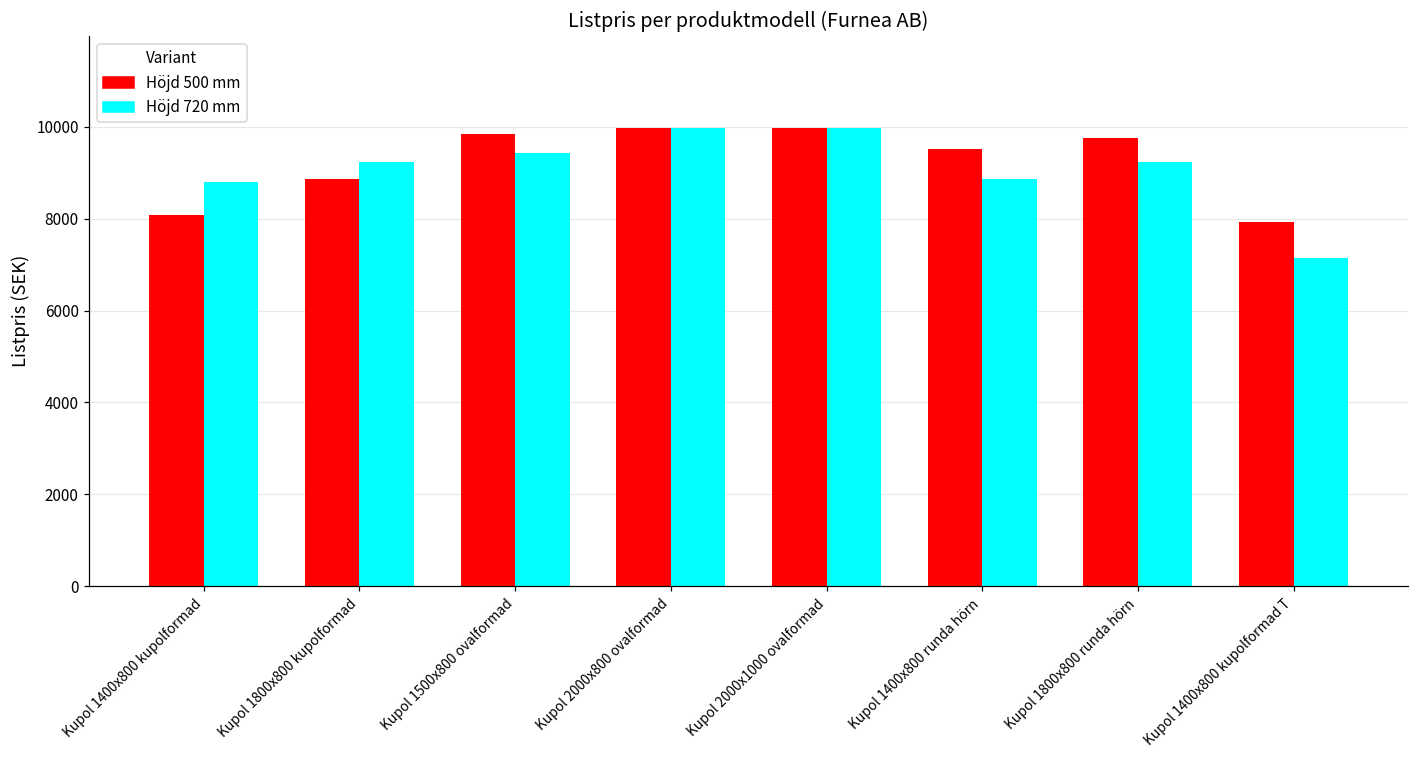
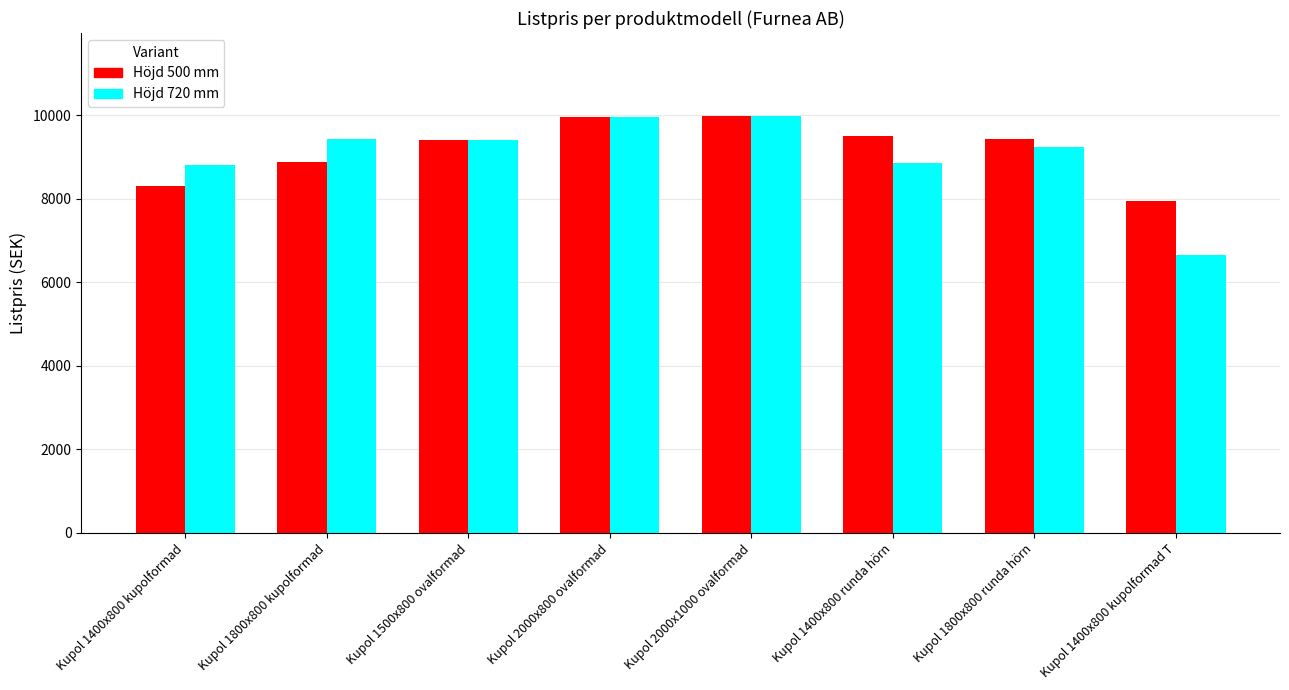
  {
    "Höjd 500 mm": {
-     "Kupol 1400x800 kupolformad": 8100,
+     "Kupol 1400x800 kupolformad": 8300,
      "Kupol 1800x800 kupolformad": 8900,
-     "Kupol 1500x800 ovalformad": 9900,
+     "Kupol 1500x800 ovalformad": 9400,
      "Kupol 2000x800 ovalformad": 10000,
      "Kupol 2000x1000 ovalformad": 10000,
      "Kupol 1400x800 runda hörn": 9500,
-     "Kupol 1800x800 runda hörn": 9800,
+     "Kupol 1800x800 runda hörn": 9400,
      "Kupol 1400x800 kupolformad T": 7900
    },
    "Höjd 720 mm": {
      "Kupol 1400x800 kupolformad": 8800,
-     "Kupol 1800x800 kupolformad": 9200,
+     "Kupol 1800x800 kupolformad": 9400,
      "Kupol 1500x800 ovalformad": 9400,
      "Kupol 2000x800 ovalformad": 10000,
      "Kupol 2000x1000 ovalformad": 10000,
      "Kupol 1400x800 runda hörn": 8900,
      "Kupol 1800x800 runda hörn": 9200,
-     "Kupol 1400x800 kupolformad T": 7200
+     "Kupol 1400x800 kupolformad T": 6600
    }
  }
